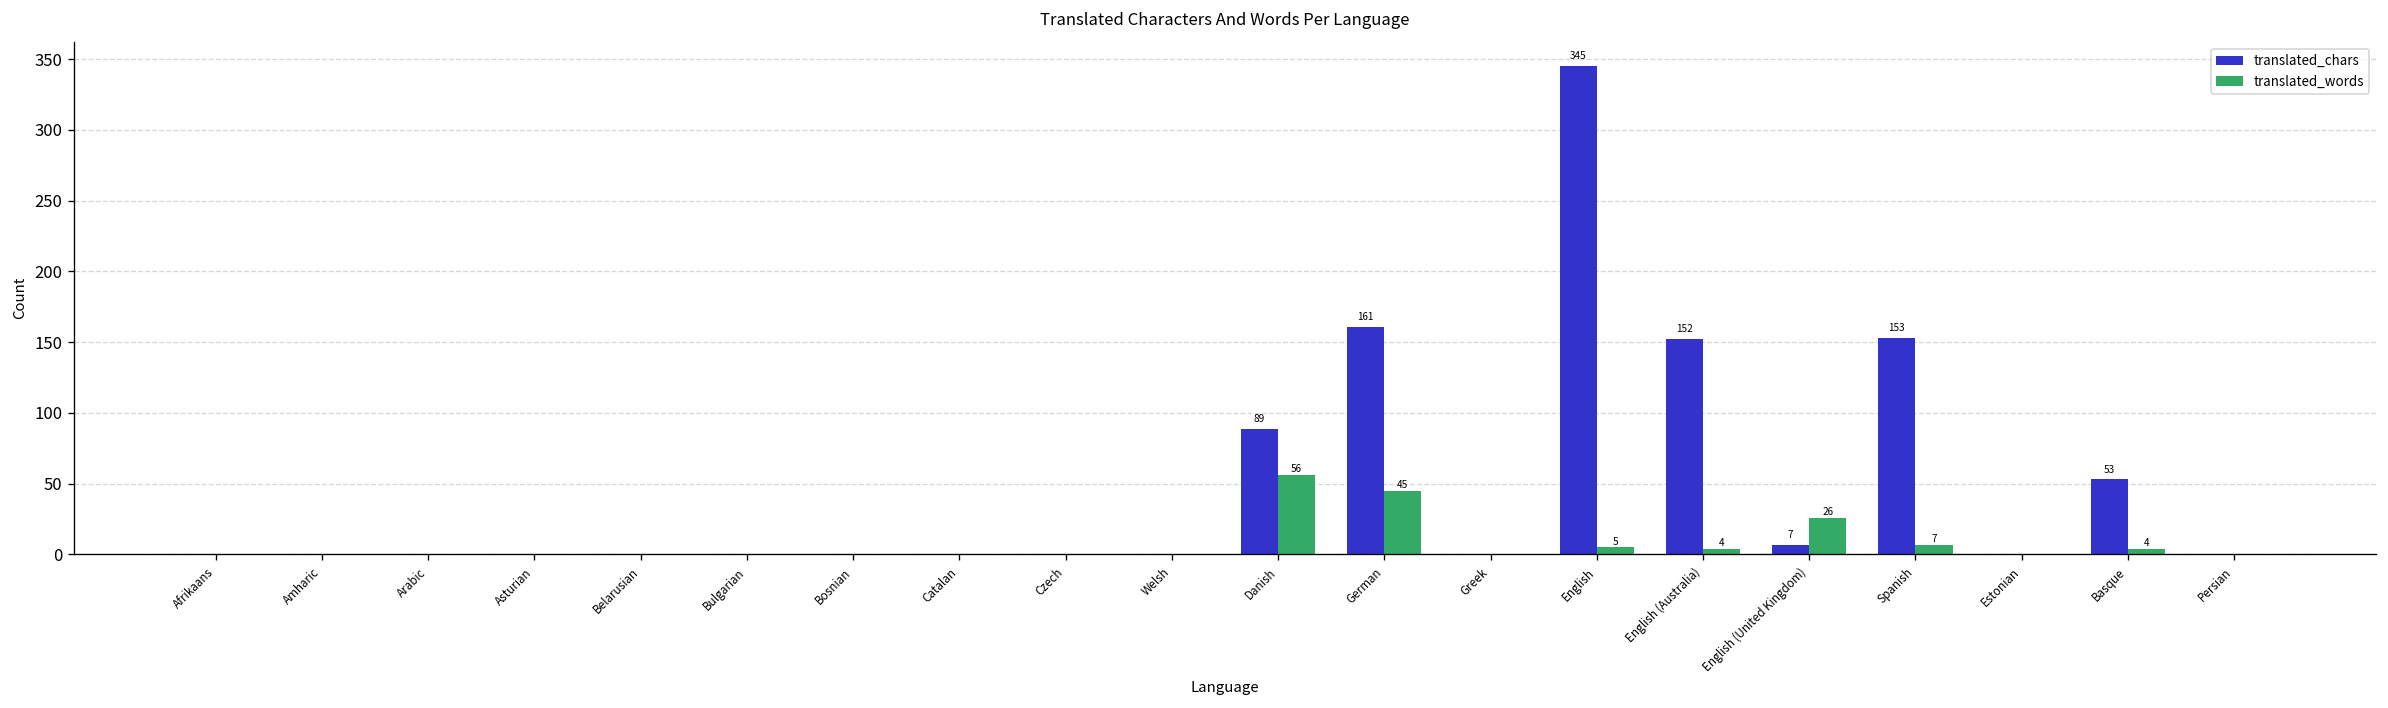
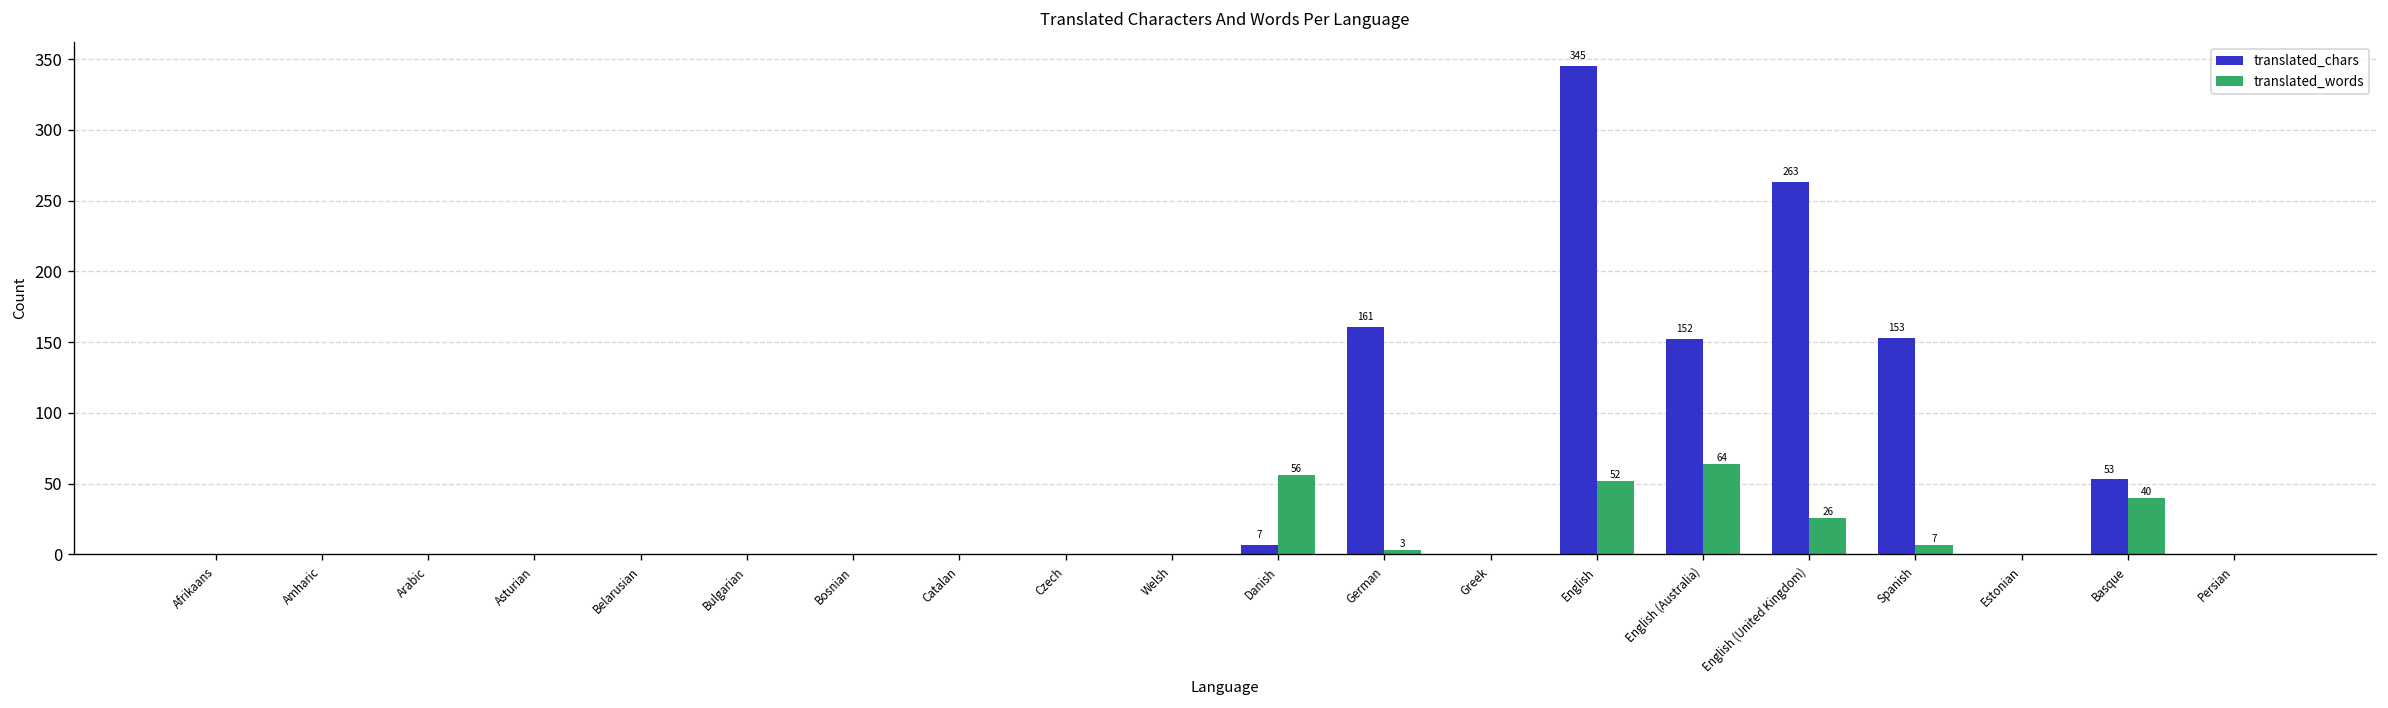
  {
    "translated_chars": {
-     "Danish": 89,
+     "Danish": 7,
      "German": 161,
      "English": 345,
      "English (Australia)": 152,
-     "English (United Kingdom)": 7,
+     "English (United Kingdom)": 263,
      "Spanish": 153,
      "Basque": 53
    },
    "translated_words": {
      "Danish": 56,
-     "German": 45,
-     "English": 5,
-     "English (Australia)": 4,
+     "German": 3,
+     "English": 52,
+     "English (Australia)": 64,
      "English (United Kingdom)": 26,
      "Spanish": 7,
-     "Basque": 4
+     "Basque": 40
    }
  }
